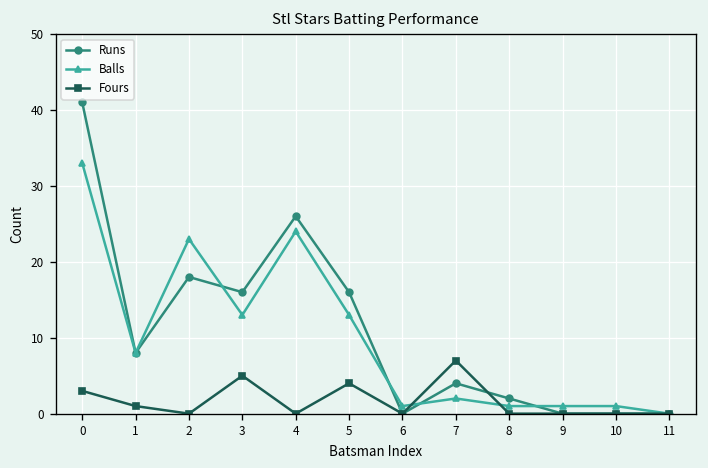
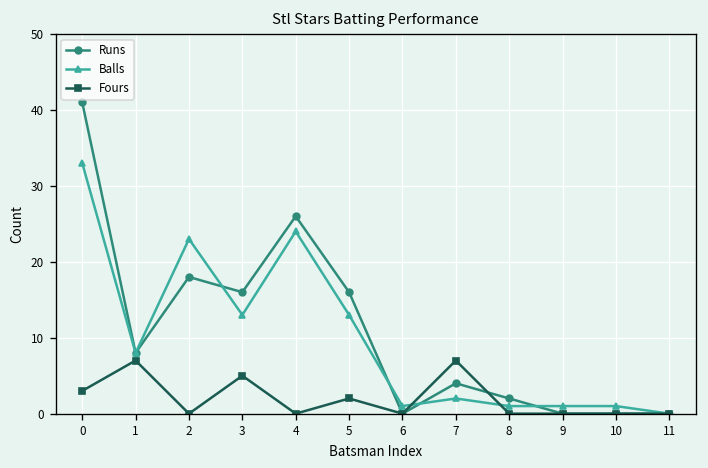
  {
    "Fours": {
      "0": 3,
-     "1": 1,
+     "1": 7,
      "2": 0,
      "3": 5,
      "4": 0,
-     "5": 4,
+     "5": 2,
      "7": 7,
      "8": 0
    }
  }
